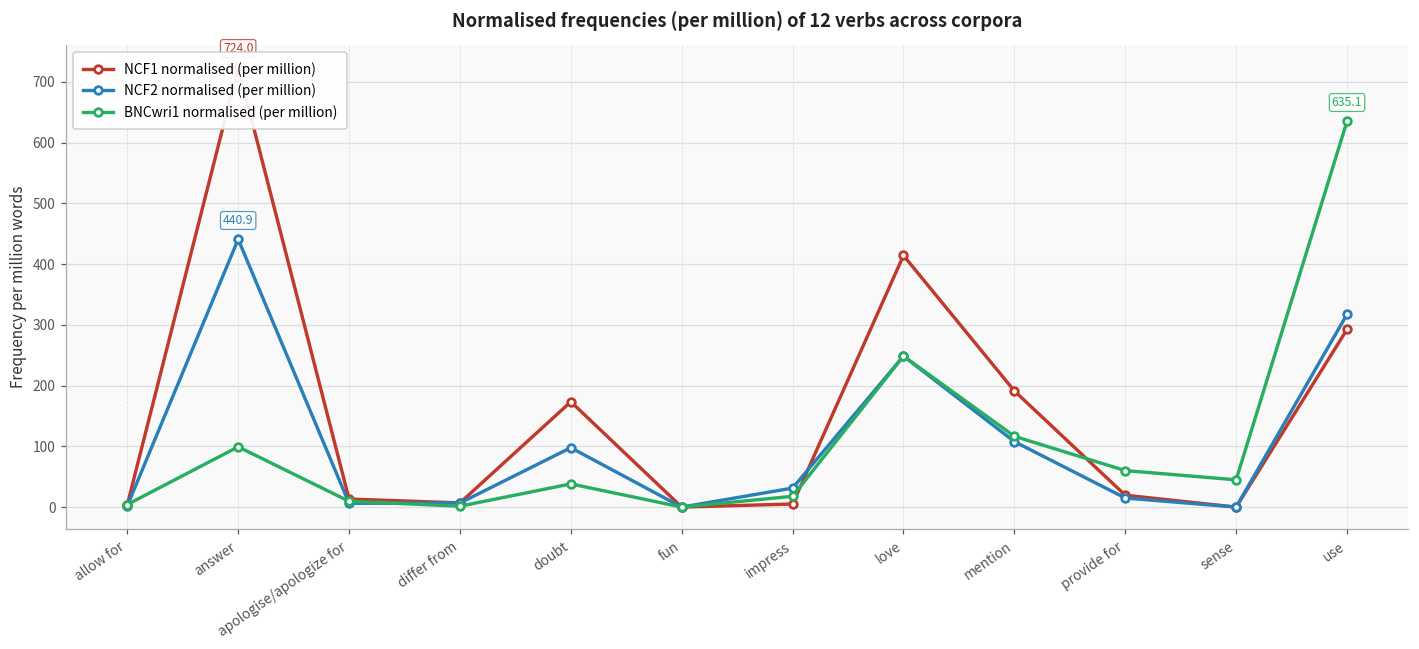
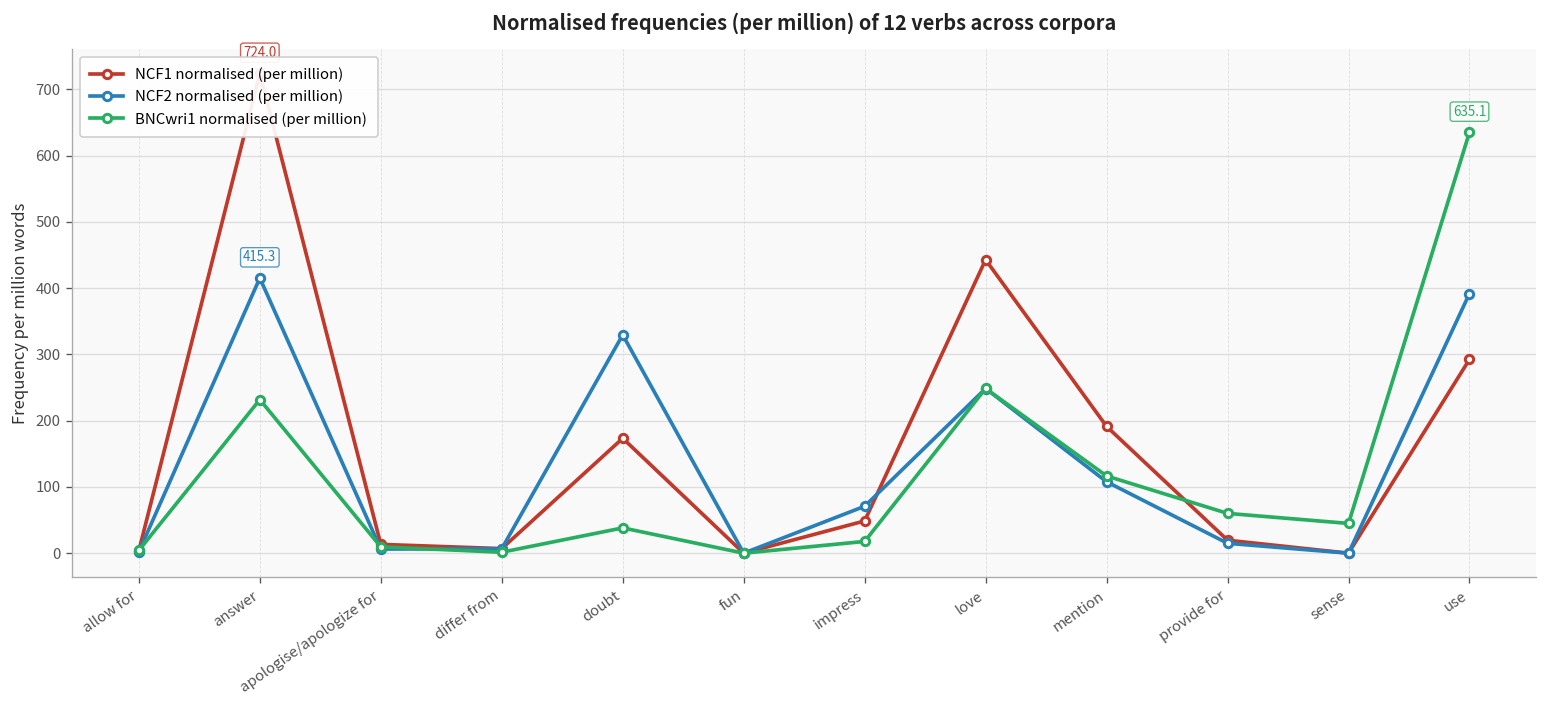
  {
    "NCF1 normalised (per million)": {
      "doubt": 170,
-     "impress": 10,
-     "love": 410,
+     "impress": 50,
+     "love": 440,
      "mention": 190,
      "use": 290
    },
    "NCF2 normalised (per million)": {
-     "answer": 440.9,
-     "doubt": 100,
-     "impress": 30,
-     "use": 320
+     "answer": 415.3,
+     "doubt": 330,
+     "impress": 70,
+     "use": 390
    },
    "BNCwri1 normalised (per million)": {
-     "answer": 100,
+     "answer": 230,
      "differ from": 0,
      "doubt": 40,
      "impress": 20,
      "mention": 120,
      "provide for": 60,
      "sense": 40
    }
  }
